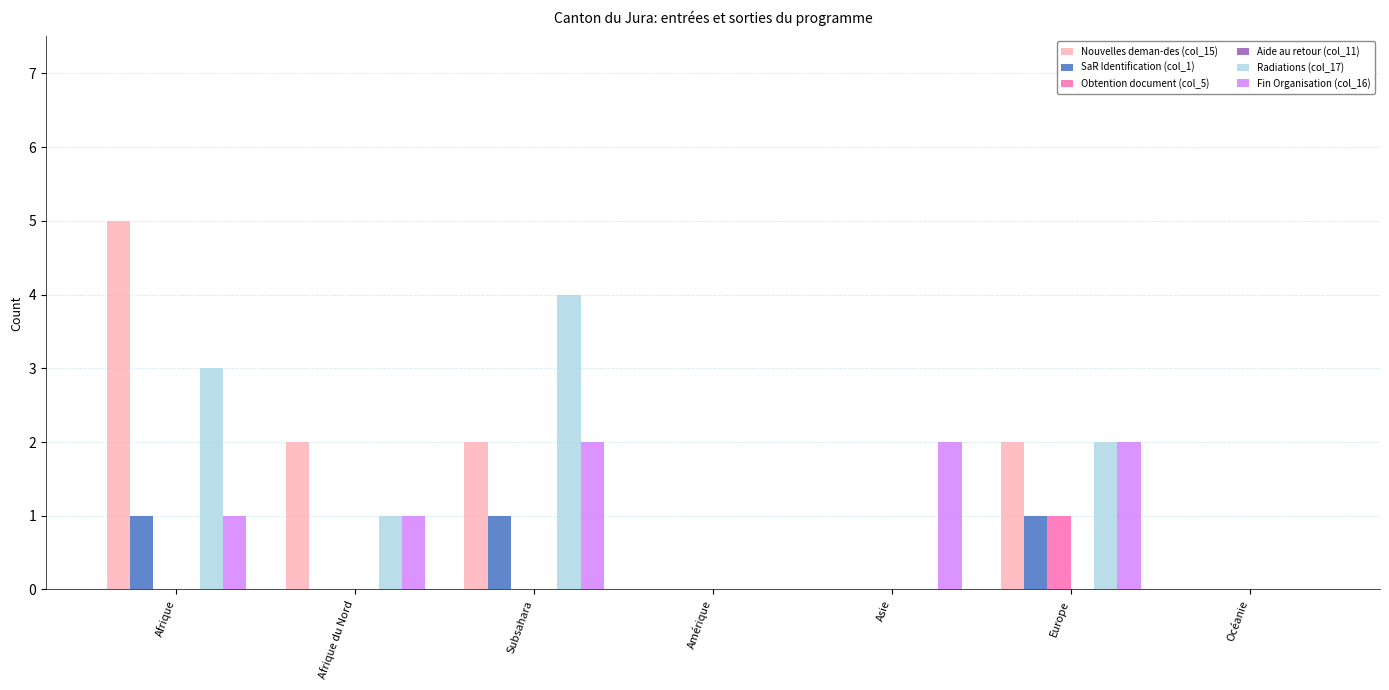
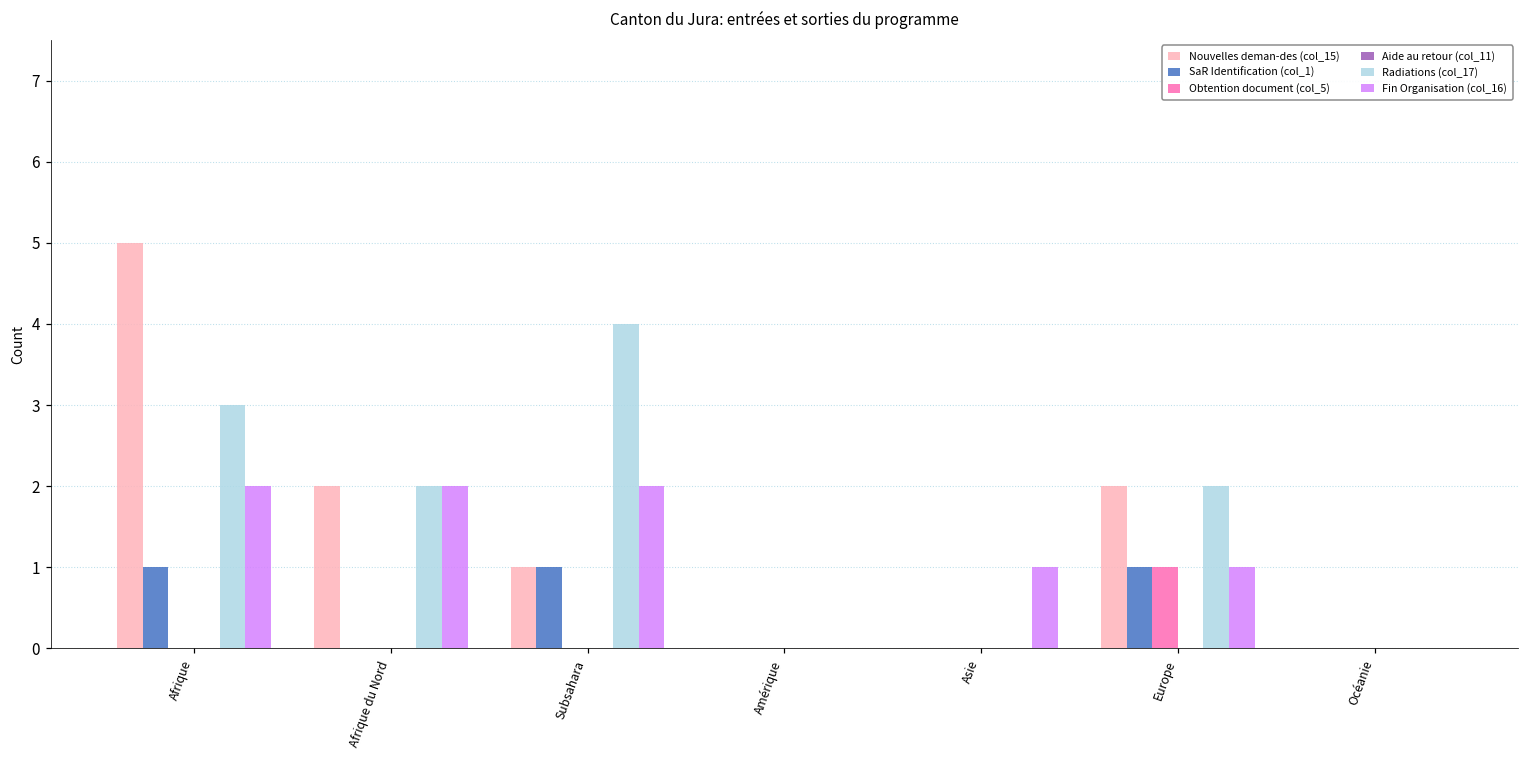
  {
    "Nouvelles deman-des (col_15)": {
      "Afrique": 5,
      "Afrique du Nord": 2,
-     "Subsahara": 2,
+     "Subsahara": 1,
      "Amérique": 0,
      "Asie": 0,
      "Europe": 2,
      "Océanie": 0
    },
    "SaR Identification (col_1)": {
      "Afrique": 1,
      "Afrique du Nord": 0,
      "Subsahara": 1,
      "Amérique": 0,
      "Asie": 0,
      "Europe": 1,
      "Océanie": 0
    },
    "Obtention document (col_5)": {
      "Afrique": 0,
      "Afrique du Nord": 0,
      "Subsahara": 0,
      "Amérique": 0,
      "Asie": 0,
      "Europe": 1,
      "Océanie": 0
    },
    "Aide au retour (col_11)": {
      "Afrique": 0,
      "Afrique du Nord": 0,
      "Subsahara": 0,
      "Amérique": 0,
      "Asie": 0,
      "Europe": 0,
      "Océanie": 0
    },
    "Radiations (col_17)": {
      "Afrique": 3,
-     "Afrique du Nord": 1,
+     "Afrique du Nord": 2,
      "Subsahara": 4,
      "Amérique": 0,
      "Asie": 0,
      "Europe": 2,
      "Océanie": 0
    },
    "Fin Organisation (col_16)": {
-     "Afrique": 1,
-     "Afrique du Nord": 1,
+     "Afrique": 2,
+     "Afrique du Nord": 2,
      "Subsahara": 2,
      "Amérique": 0,
-     "Asie": 2,
-     "Europe": 2,
+     "Asie": 1,
+     "Europe": 1,
      "Océanie": 0
    }
  }
